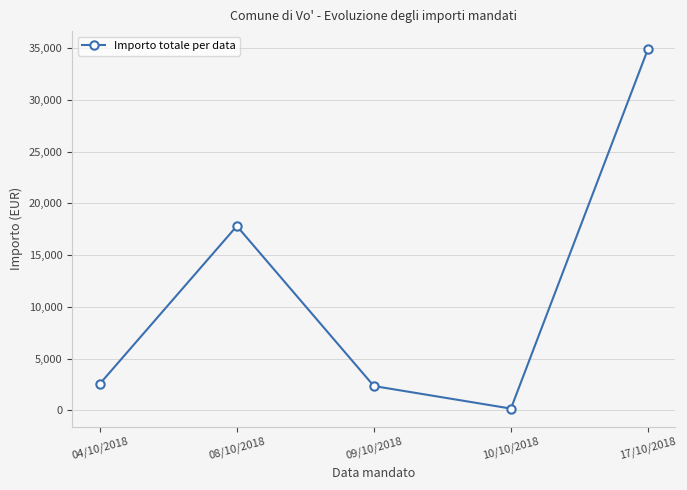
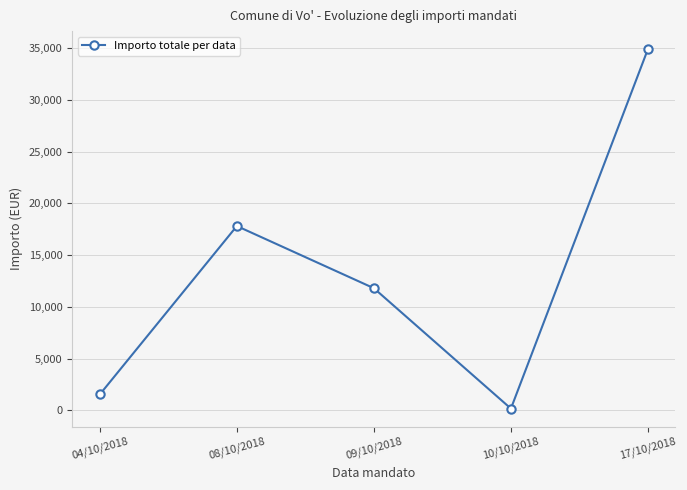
  {
-   "04/10/2018": "2,600",
+   "04/10/2018": "1,500",
    "08/10/2018": "17,800",
-   "09/10/2018": "2,300",
+   "09/10/2018": "11,800",
    "10/10/2018": "200",
    "17/10/2018": "34,900"
  }
